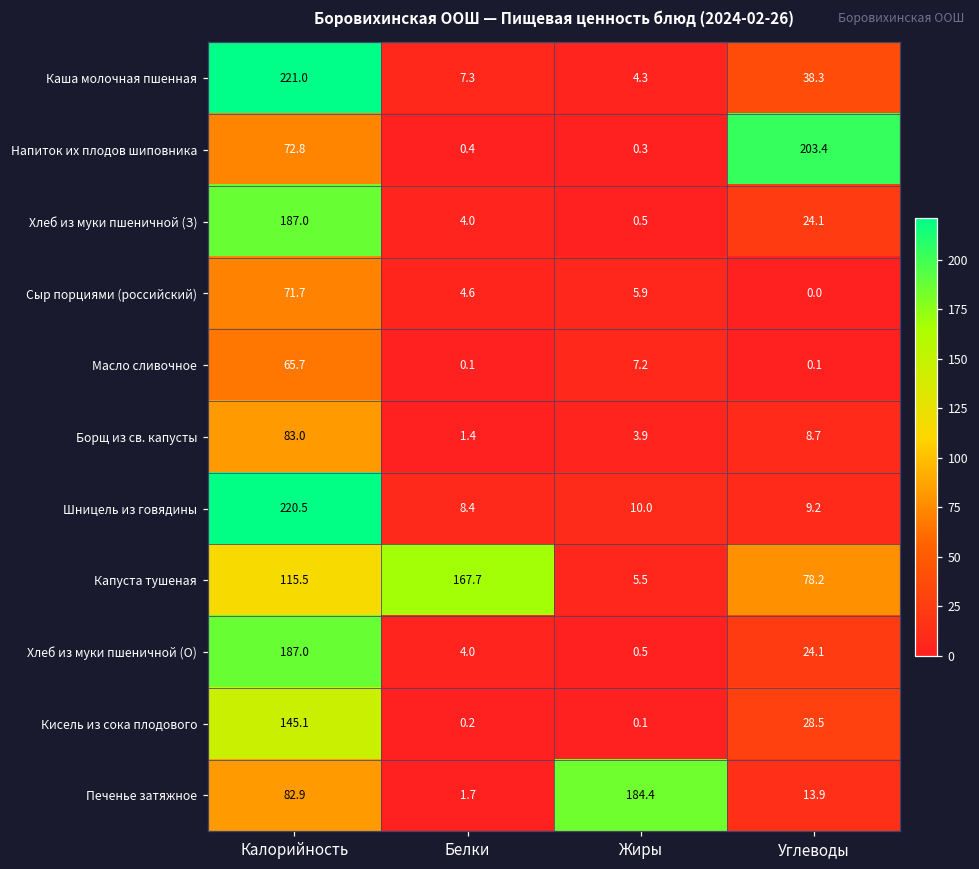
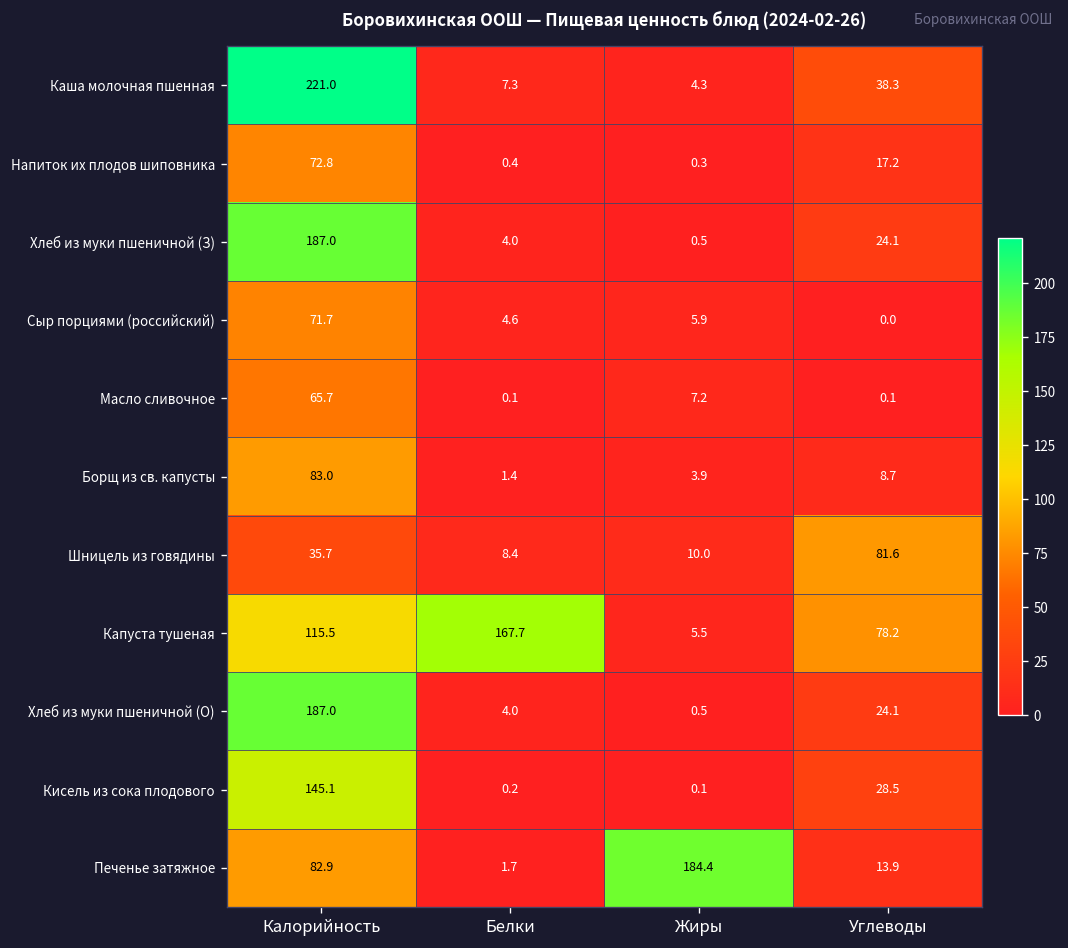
  {
    "Каша молочная пшенная": {
      "Калорийность": 221.0,
      "Белки": 7.3,
      "Жиры": 4.3,
      "Углеводы": 38.3
    },
    "Напиток их плодов шиповника": {
      "Калорийность": 72.8,
      "Белки": 0.4,
      "Жиры": 0.3,
-     "Углеводы": 203.4
+     "Углеводы": 17.2
    },
    "Хлеб из муки пшеничной (З)": {
      "Калорийность": 187.0,
      "Белки": 4.0,
      "Жиры": 0.5,
      "Углеводы": 24.1
    },
    "Сыр порциями (российский)": {
      "Калорийность": 71.7,
      "Белки": 4.6,
      "Жиры": 5.9,
      "Углеводы": 0.0
    },
    "Масло сливочное": {
      "Калорийность": 65.7,
      "Белки": 0.1,
      "Жиры": 7.2,
      "Углеводы": 0.1
    },
    "Борщ из св. капусты": {
      "Калорийность": 83.0,
      "Белки": 1.4,
      "Жиры": 3.9,
      "Углеводы": 8.7
    },
    "Шницель из говядины": {
-     "Калорийность": 220.5,
+     "Калорийность": 35.7,
      "Белки": 8.4,
      "Жиры": 10.0,
-     "Углеводы": 9.2
+     "Углеводы": 81.6
    },
    "Капуста тушеная": {
      "Калорийность": 115.5,
      "Белки": 167.7,
      "Жиры": 5.5,
      "Углеводы": 78.2
    },
    "Хлеб из муки пшеничной (О)": {
      "Калорийность": 187.0,
      "Белки": 4.0,
      "Жиры": 0.5,
      "Углеводы": 24.1
    },
    "Кисель из сока плодового": {
      "Калорийность": 145.1,
      "Белки": 0.2,
      "Жиры": 0.1,
      "Углеводы": 28.5
    },
    "Печенье затяжное": {
      "Калорийность": 82.9,
      "Белки": 1.7,
      "Жиры": 184.4,
      "Углеводы": 13.9
    }
  }
